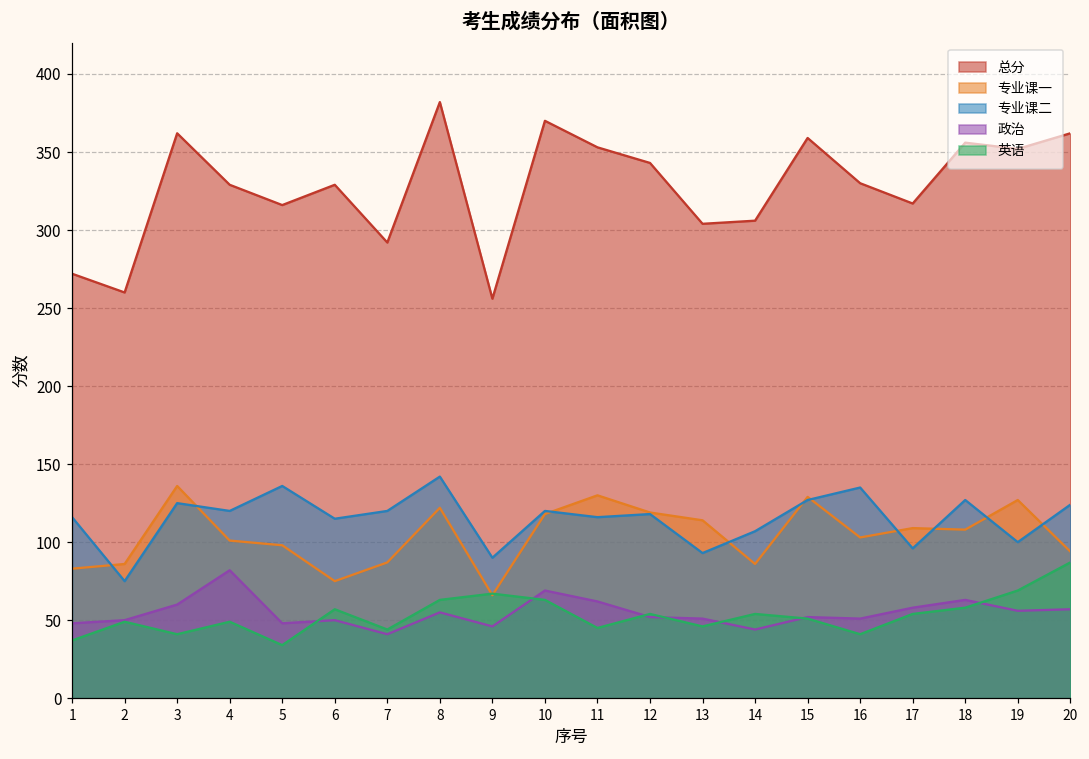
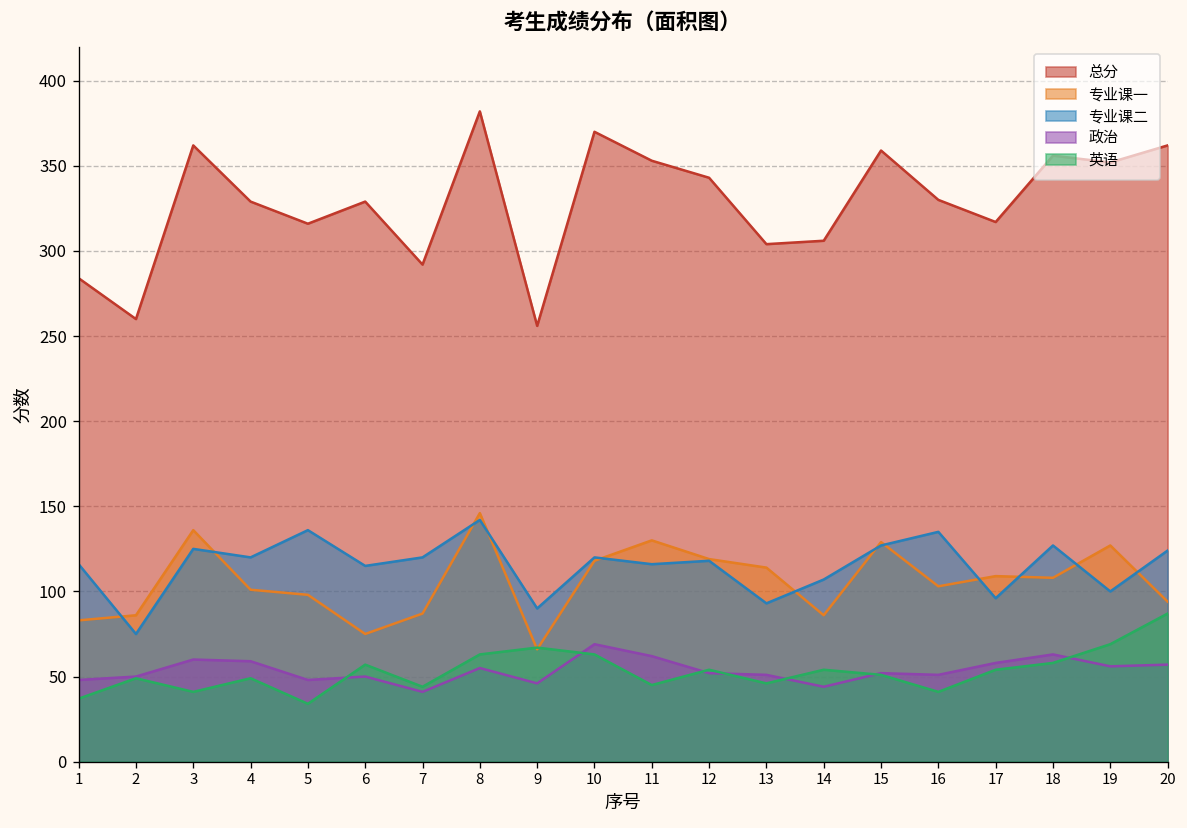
  {
    "总分": {
-     "1": 272,
+     "1": 284,
      "2": 260,
      "3": 362,
      "4": 329,
      "5": 316,
      "6": 329,
      "7": 292,
      "8": 382,
      "9": 256,
      "10": 370,
      "11": 353,
      "12": 343,
      "13": 304,
      "14": 306,
      "15": 359,
      "16": 330,
      "17": 317,
      "20": 362
    },
    "专业课一": {
      "1": 83,
      "2": 86,
      "3": 136,
      "4": 101,
      "5": 98,
      "6": 75,
      "7": 87,
-     "8": 122,
+     "8": 146,
      "10": 118,
      "11": 130,
      "13": 114,
      "14": 86,
      "15": 129,
      "16": 103,
      "17": 109,
      "18": 108,
      "19": 127,
      "20": 94
    },
    "专业课二": {
      "1": 116,
      "2": 75,
      "3": 125,
      "4": 120,
      "5": 136,
      "6": 115,
      "7": 120,
      "8": 142,
      "9": 90,
      "10": 120,
      "11": 116,
      "13": 93,
      "14": 107,
      "15": 127,
      "16": 135,
      "17": 96,
      "18": 127,
      "19": 100,
      "20": 124
    },
    "政治": {
      "1": 48,
      "3": 60,
-     "4": 82,
+     "4": 59,
      "5": 48,
      "6": 50,
      "7": 41,
      "8": 55,
      "9": 46,
      "10": 69,
      "11": 62,
      "12": 52,
      "13": 51,
      "14": 44,
      "16": 51,
      "17": 58,
      "18": 63,
      "19": 56,
      "20": 57
    },
    "英语": {
      "1": 37,
      "3": 41,
      "4": 49,
      "5": 34,
      "6": 57,
      "7": 44,
      "8": 63,
      "10": 63,
      "11": 45,
      "12": 54,
      "13": 46,
      "14": 54,
      "16": 41,
      "17": 54,
      "18": 58,
      "19": 69,
      "20": 87
    }
  }
